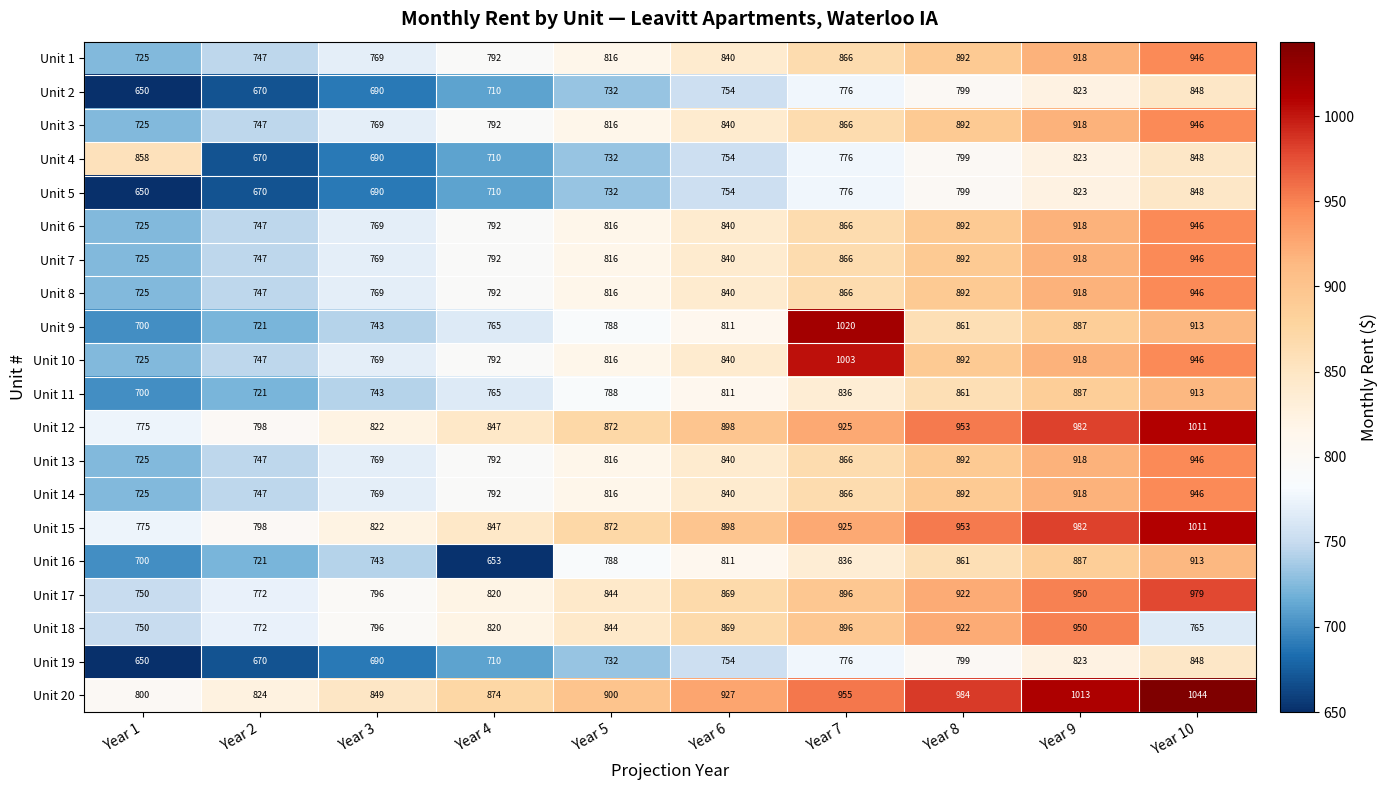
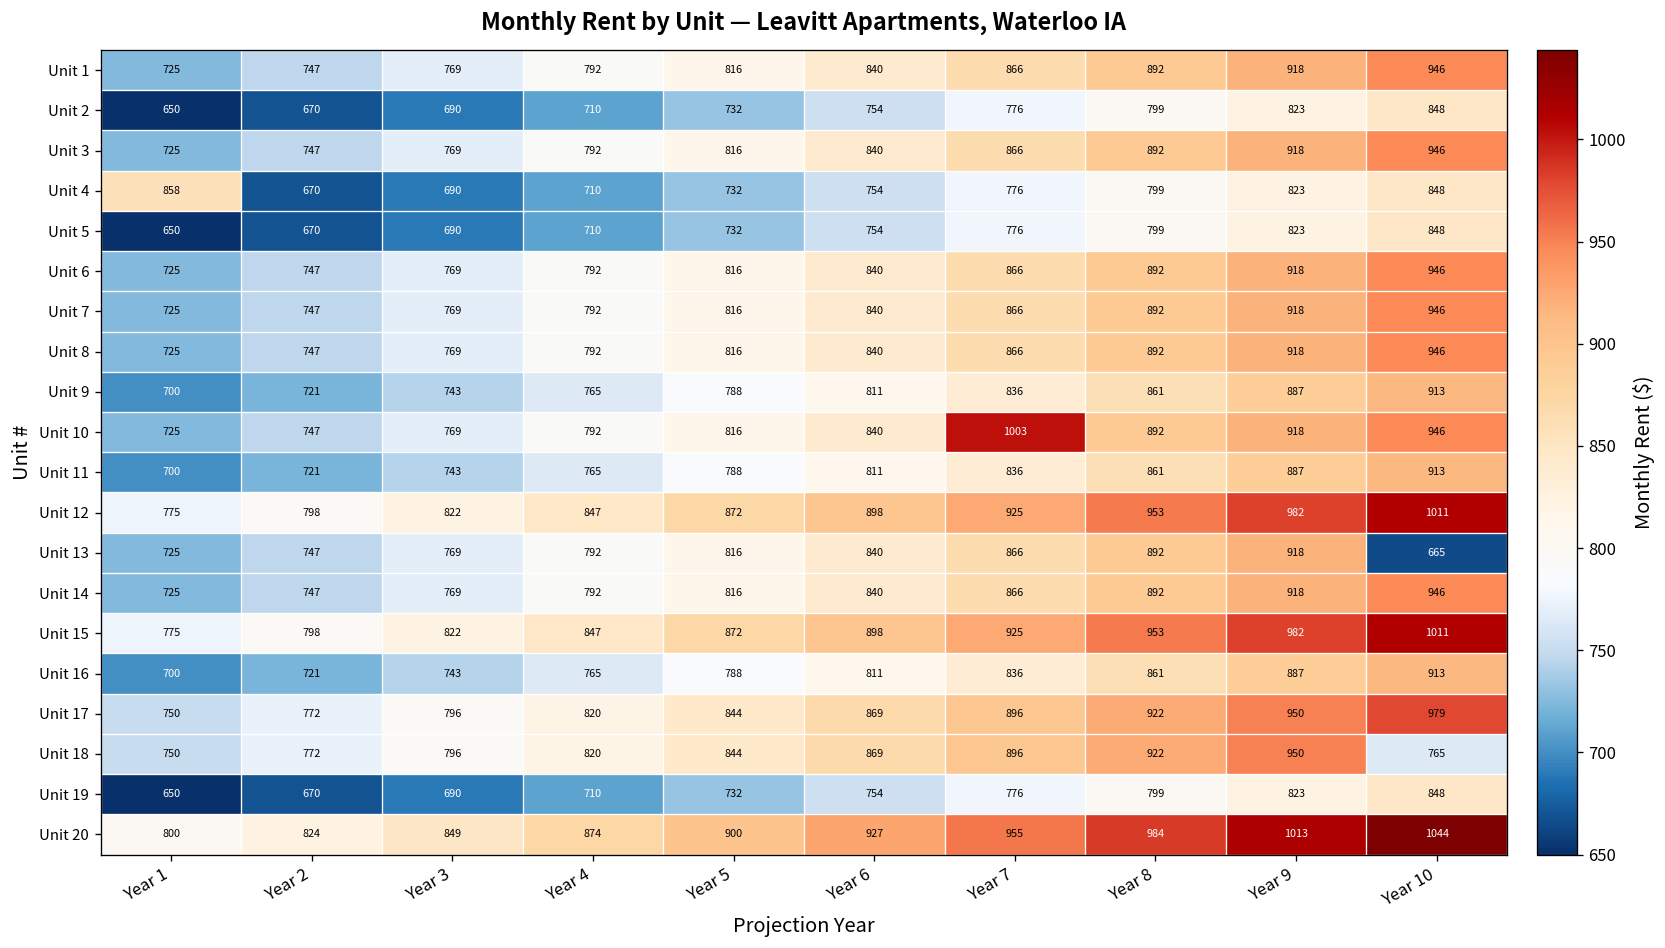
  {
    "Unit 1": {
      "Year 1": 725,
      "Year 2": 747,
      "Year 3": 769,
      "Year 4": 792,
      "Year 5": 816,
      "Year 6": 840,
      "Year 7": 866,
      "Year 8": 892,
      "Year 9": 918,
      "Year 10": 946
    },
    "Unit 2": {
      "Year 1": 650,
      "Year 2": 670,
      "Year 3": 690,
      "Year 4": 710,
      "Year 5": 732,
      "Year 6": 754,
      "Year 7": 776,
      "Year 8": 799,
      "Year 9": 823,
      "Year 10": 848
    },
    "Unit 3": {
      "Year 1": 725,
      "Year 2": 747,
      "Year 3": 769,
      "Year 4": 792,
      "Year 5": 816,
      "Year 6": 840,
      "Year 7": 866,
      "Year 8": 892,
      "Year 9": 918,
      "Year 10": 946
    },
    "Unit 4": {
      "Year 1": 858,
      "Year 2": 670,
      "Year 3": 690,
      "Year 4": 710,
      "Year 5": 732,
      "Year 6": 754,
      "Year 7": 776,
      "Year 8": 799,
      "Year 9": 823,
      "Year 10": 848
    },
    "Unit 5": {
      "Year 1": 650,
      "Year 2": 670,
      "Year 3": 690,
      "Year 4": 710,
      "Year 5": 732,
      "Year 6": 754,
      "Year 7": 776,
      "Year 8": 799,
      "Year 9": 823,
      "Year 10": 848
    },
    "Unit 6": {
      "Year 1": 725,
      "Year 2": 747,
      "Year 3": 769,
      "Year 4": 792,
      "Year 5": 816,
      "Year 6": 840,
      "Year 7": 866,
      "Year 8": 892,
      "Year 9": 918,
      "Year 10": 946
    },
    "Unit 7": {
      "Year 1": 725,
      "Year 2": 747,
      "Year 3": 769,
      "Year 4": 792,
      "Year 5": 816,
      "Year 6": 840,
      "Year 7": 866,
      "Year 8": 892,
      "Year 9": 918,
      "Year 10": 946
    },
    "Unit 8": {
      "Year 1": 725,
      "Year 2": 747,
      "Year 3": 769,
      "Year 4": 792,
      "Year 5": 816,
      "Year 6": 840,
      "Year 7": 866,
      "Year 8": 892,
      "Year 9": 918,
      "Year 10": 946
    },
    "Unit 9": {
      "Year 1": 700,
      "Year 2": 721,
      "Year 3": 743,
      "Year 4": 765,
      "Year 5": 788,
      "Year 6": 811,
-     "Year 7": 1020,
+     "Year 7": 836,
      "Year 8": 861,
      "Year 9": 887,
      "Year 10": 913
    },
    "Unit 10": {
      "Year 1": 725,
      "Year 2": 747,
      "Year 3": 769,
      "Year 4": 792,
      "Year 5": 816,
      "Year 6": 840,
      "Year 7": 1003,
      "Year 8": 892,
      "Year 9": 918,
      "Year 10": 946
    },
    "Unit 11": {
      "Year 1": 700,
      "Year 2": 721,
      "Year 3": 743,
      "Year 4": 765,
      "Year 5": 788,
      "Year 6": 811,
      "Year 7": 836,
      "Year 8": 861,
      "Year 9": 887,
      "Year 10": 913
    },
    "Unit 12": {
      "Year 1": 775,
      "Year 2": 798,
      "Year 3": 822,
      "Year 4": 847,
      "Year 5": 872,
      "Year 6": 898,
      "Year 7": 925,
      "Year 8": 953,
      "Year 9": 982,
      "Year 10": 1011
    },
    "Unit 13": {
      "Year 1": 725,
      "Year 2": 747,
      "Year 3": 769,
      "Year 4": 792,
      "Year 5": 816,
      "Year 6": 840,
      "Year 7": 866,
      "Year 8": 892,
      "Year 9": 918,
-     "Year 10": 946
+     "Year 10": 665
    },
    "Unit 14": {
      "Year 1": 725,
      "Year 2": 747,
      "Year 3": 769,
      "Year 4": 792,
      "Year 5": 816,
      "Year 6": 840,
      "Year 7": 866,
      "Year 8": 892,
      "Year 9": 918,
      "Year 10": 946
    },
    "Unit 15": {
      "Year 1": 775,
      "Year 2": 798,
      "Year 3": 822,
      "Year 4": 847,
      "Year 5": 872,
      "Year 6": 898,
      "Year 7": 925,
      "Year 8": 953,
      "Year 9": 982,
      "Year 10": 1011
    },
    "Unit 16": {
      "Year 1": 700,
      "Year 2": 721,
      "Year 3": 743,
-     "Year 4": 653,
+     "Year 4": 765,
      "Year 5": 788,
      "Year 6": 811,
      "Year 7": 836,
      "Year 8": 861,
      "Year 9": 887,
      "Year 10": 913
    },
    "Unit 17": {
      "Year 1": 750,
      "Year 2": 772,
      "Year 3": 796,
      "Year 4": 820,
      "Year 5": 844,
      "Year 6": 869,
      "Year 7": 896,
      "Year 8": 922,
      "Year 9": 950,
      "Year 10": 979
    },
    "Unit 18": {
      "Year 1": 750,
      "Year 2": 772,
      "Year 3": 796,
      "Year 4": 820,
      "Year 5": 844,
      "Year 6": 869,
      "Year 7": 896,
      "Year 8": 922,
      "Year 9": 950,
      "Year 10": 765
    },
    "Unit 19": {
      "Year 1": 650,
      "Year 2": 670,
      "Year 3": 690,
      "Year 4": 710,
      "Year 5": 732,
      "Year 6": 754,
      "Year 7": 776,
      "Year 8": 799,
      "Year 9": 823,
      "Year 10": 848
    },
    "Unit 20": {
      "Year 1": 800,
      "Year 2": 824,
      "Year 3": 849,
      "Year 4": 874,
      "Year 5": 900,
      "Year 6": 927,
      "Year 7": 955,
      "Year 8": 984,
      "Year 9": 1013,
      "Year 10": 1044
    }
  }
